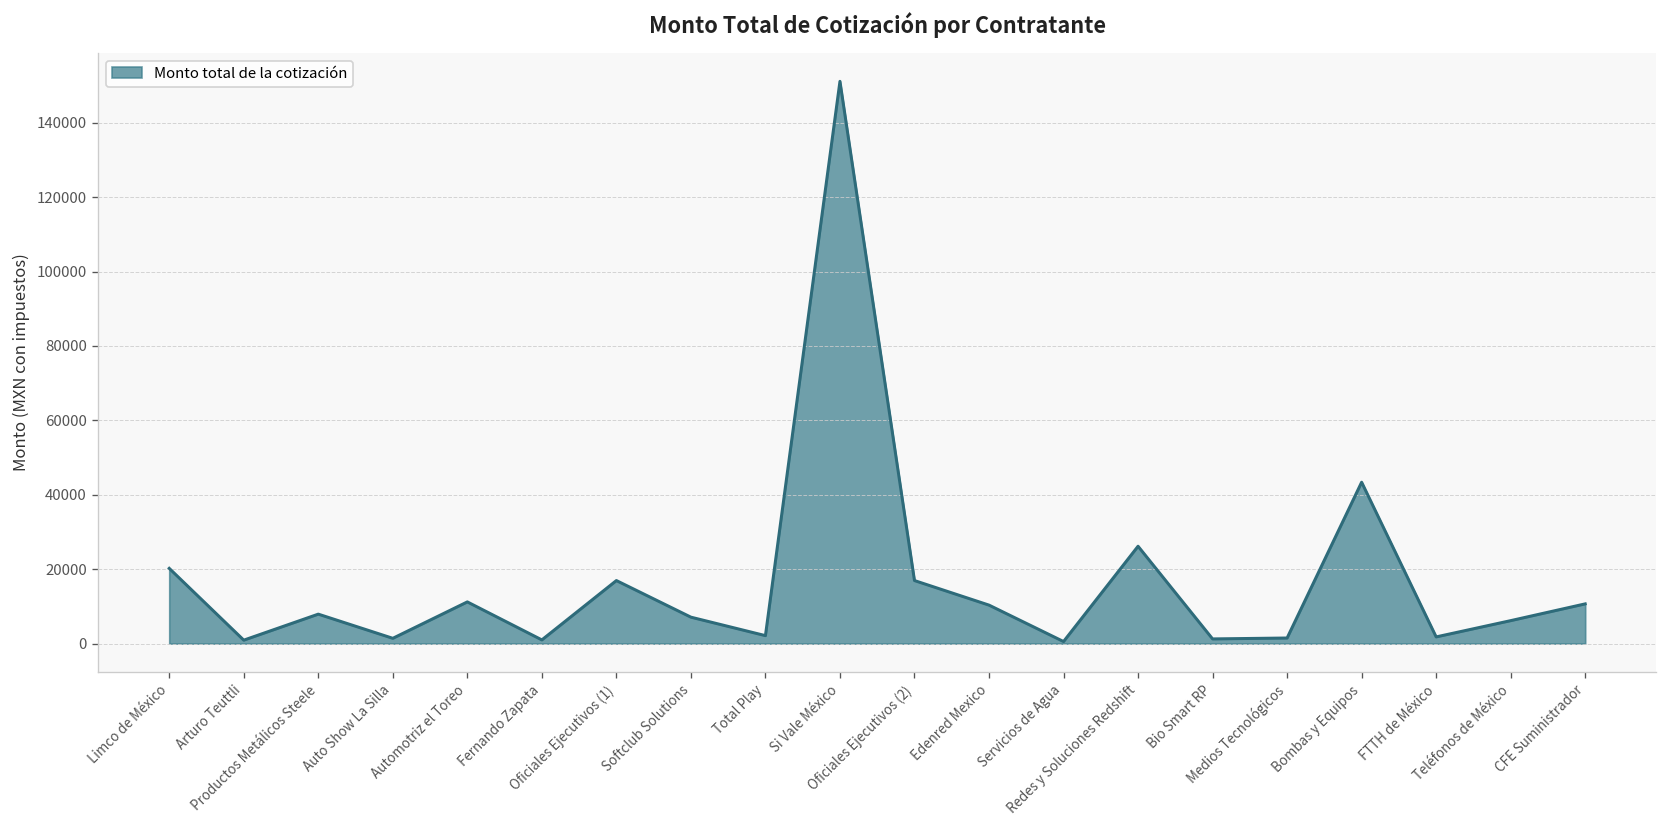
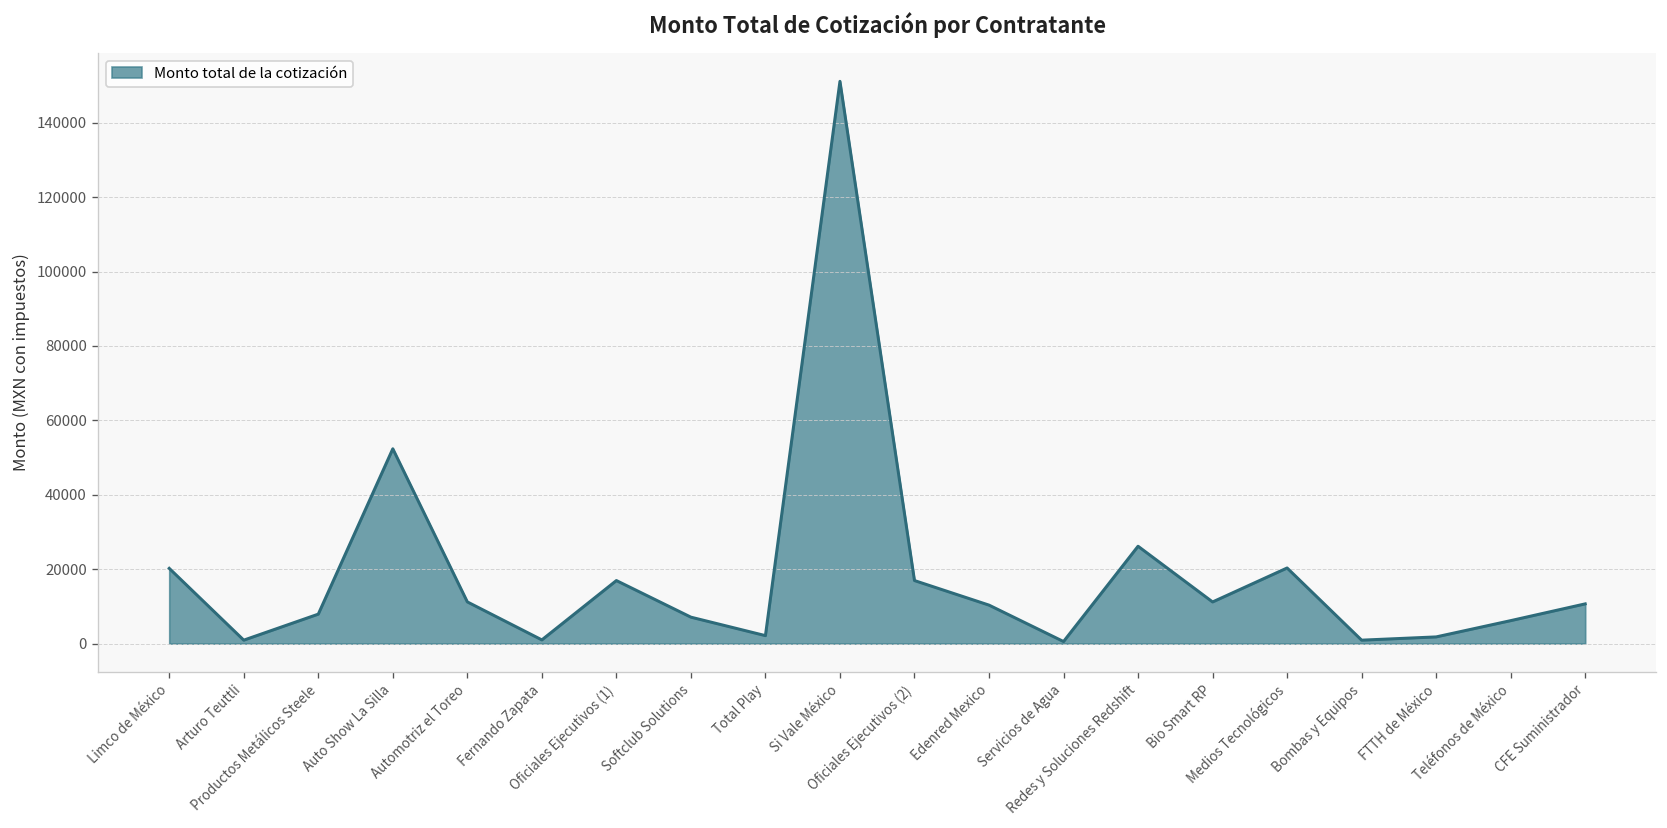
  {
    "Limco de México": 20000,
    "Arturo Teuttli": 1000,
    "Productos Metálicos Steele": 8000,
-   "Auto Show La Silla": 1000,
+   "Auto Show La Silla": 52000,
    "Automotriz el Toreo": 11000,
    "Fernando Zapata": 1000,
    "Oficiales Ejecutivos (1)": 17000,
    "Softclub Solutions": 7000,
    "Total Play": 2000,
    "Si Vale México": 151000,
    "Oficiales Ejecutivos (2)": 17000,
    "Edenred Mexico": 10000,
    "Servicios de Agua": 1000,
    "Redes y Soluciones Redshift": 26000,
-   "Bio Smart RP": 1000,
-   "Medios Tecnológicos": 2000,
-   "Bombas y Equipos": 43000,
+   "Bio Smart RP": 11000,
+   "Medios Tecnológicos": 20000,
+   "Bombas y Equipos": 1000,
    "FTTH de México": 2000,
    "Teléfonos de México": 6000,
    "CFE Suministrador": 11000
  }
